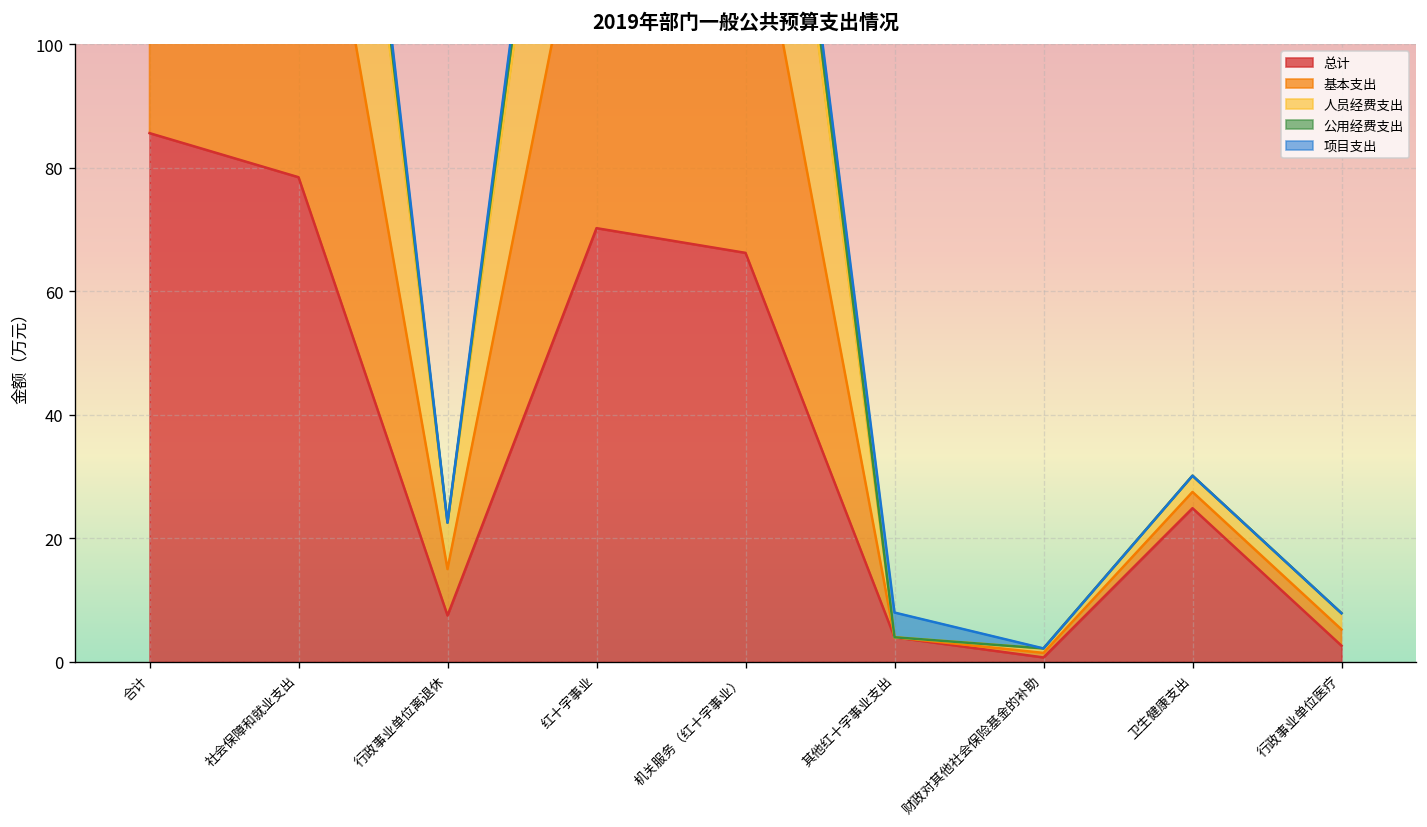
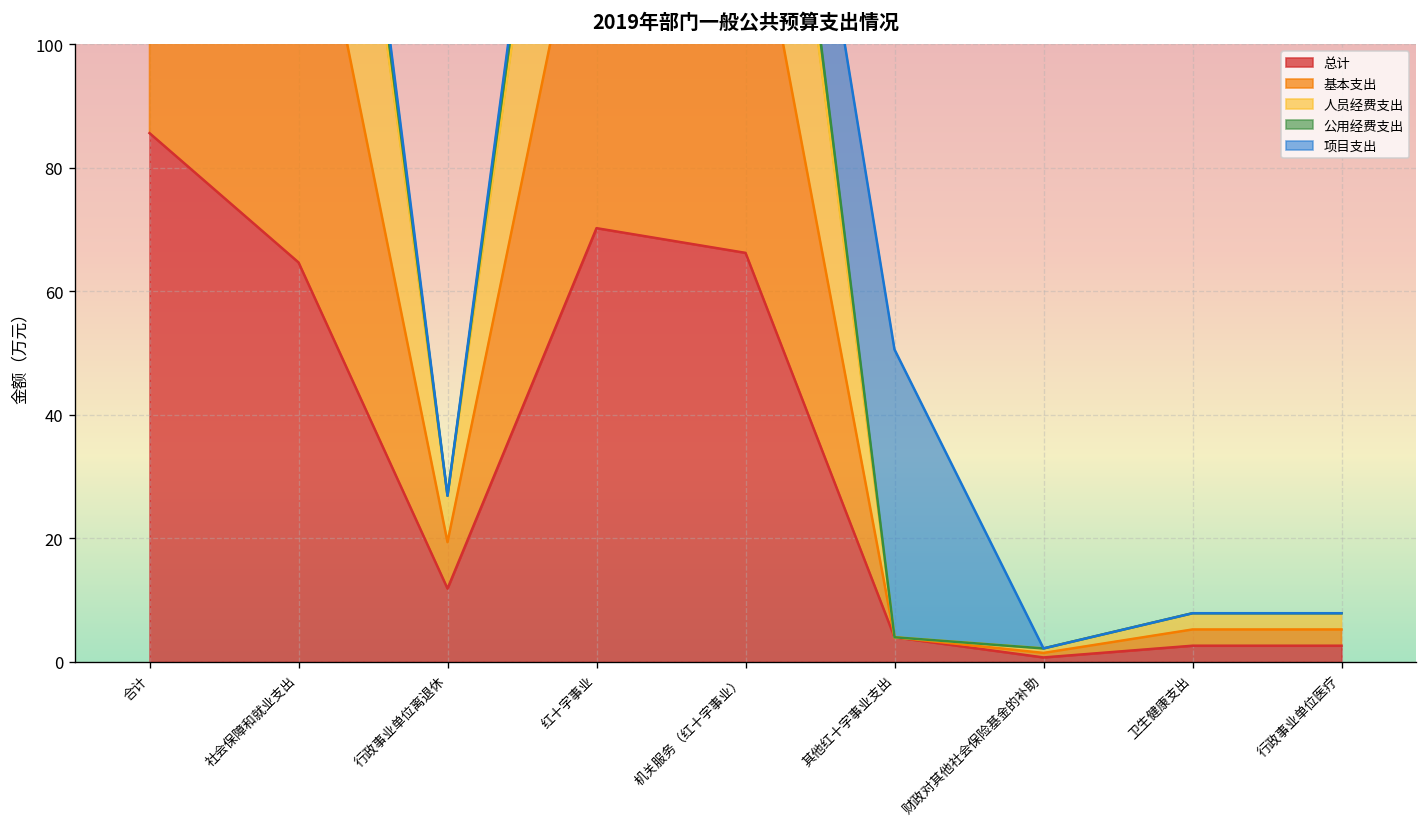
  {
    "总计": {
      "合计": 86,
-     "社会保障和就业支出": 79,
-     "行政事业单位离退休": 8,
+     "社会保障和就业支出": 65,
+     "行政事业单位离退休": 12,
      "红十字事业": 70,
      "机关服务（红十字事业）": 66,
      "财政对其他社会保险基金的补助": 1,
-     "卫生健康支出": 25,
+     "卫生健康支出": 3,
      "行政事业单位医疗": 3
    },
    "基本支出": {
      "行政事业单位离退休": 8,
      "财政对其他社会保险基金的补助": 1,
      "卫生健康支出": 3,
      "行政事业单位医疗": 3
    },
    "项目支出": {
-     "其他红十字事业支出": 4
+     "其他红十字事业支出": 47
    }
  }
